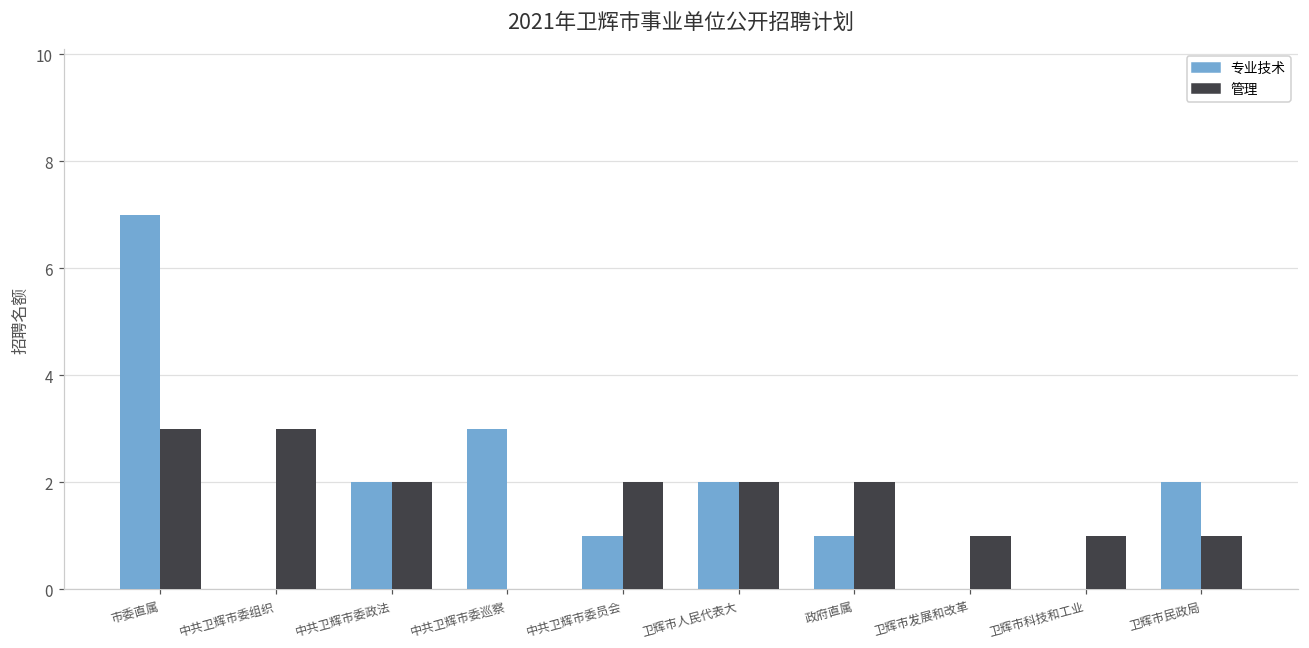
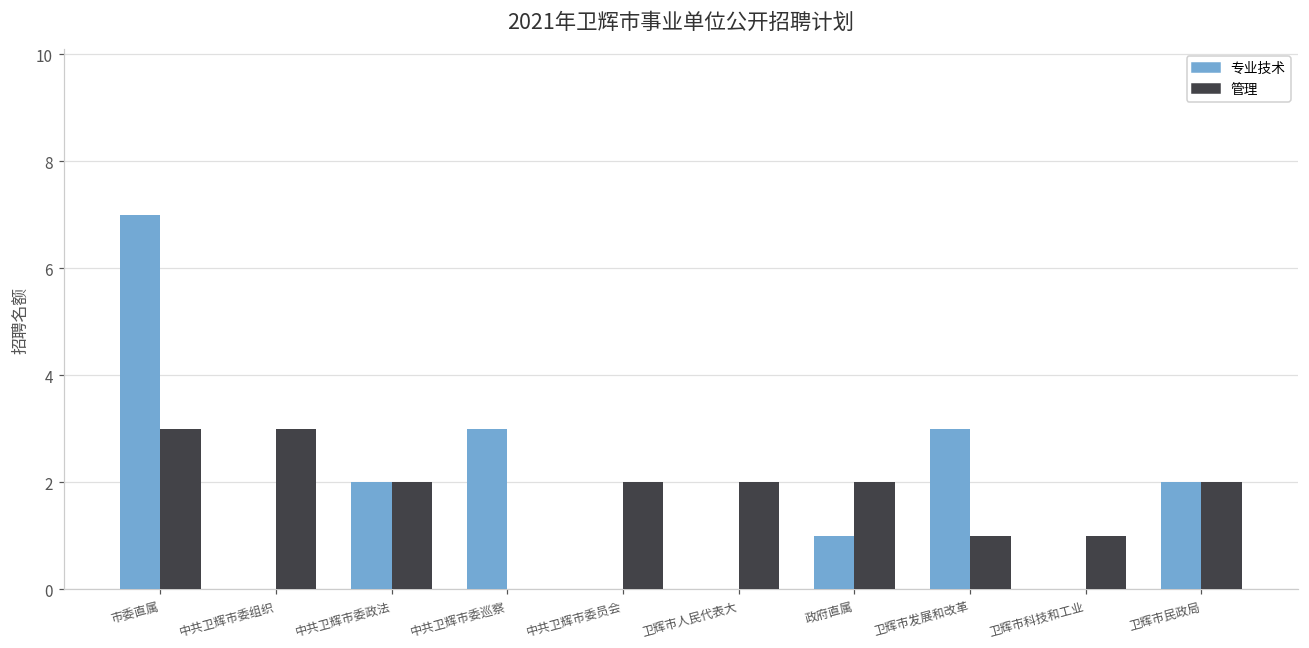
  {
    "专业技术": {
      "市委直属": 7,
      "中共卫辉市委组织": 0,
      "中共卫辉市委政法": 2,
      "中共卫辉市委巡察": 3,
-     "中共卫辉市委员会": 1,
-     "卫辉市人民代表大": 2,
+     "中共卫辉市委员会": 0,
+     "卫辉市人民代表大": 0,
      "政府直属": 1,
-     "卫辉市发展和改革": 0,
+     "卫辉市发展和改革": 3,
      "卫辉市科技和工业": 0,
      "卫辉市民政局": 2
    },
    "管理": {
      "市委直属": 3,
      "中共卫辉市委组织": 3,
      "中共卫辉市委政法": 2,
      "中共卫辉市委巡察": 0,
      "中共卫辉市委员会": 2,
      "卫辉市人民代表大": 2,
      "政府直属": 2,
      "卫辉市发展和改革": 1,
      "卫辉市科技和工业": 1,
-     "卫辉市民政局": 1
+     "卫辉市民政局": 2
    }
  }
